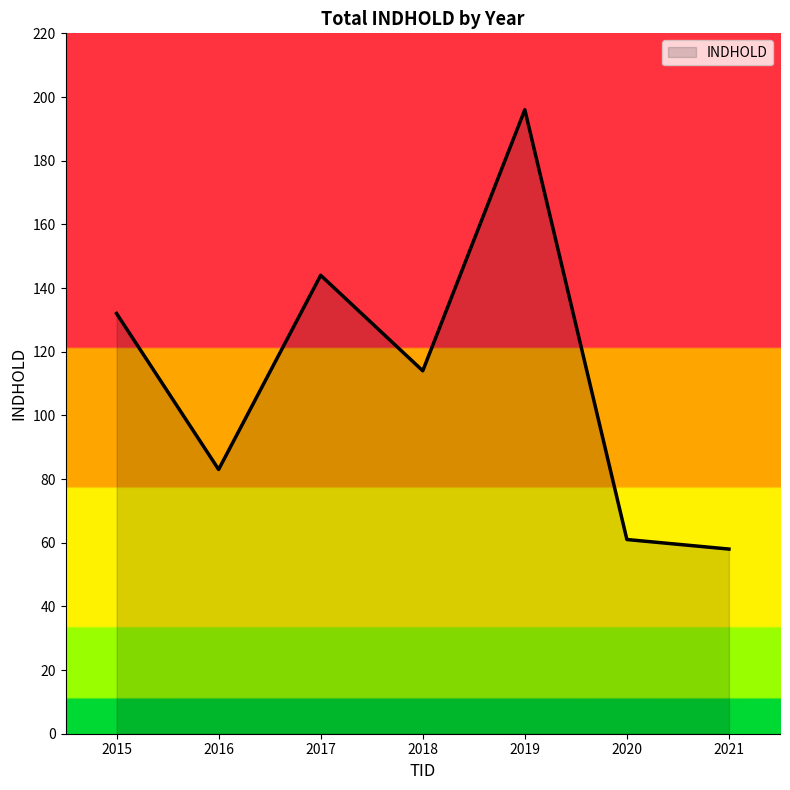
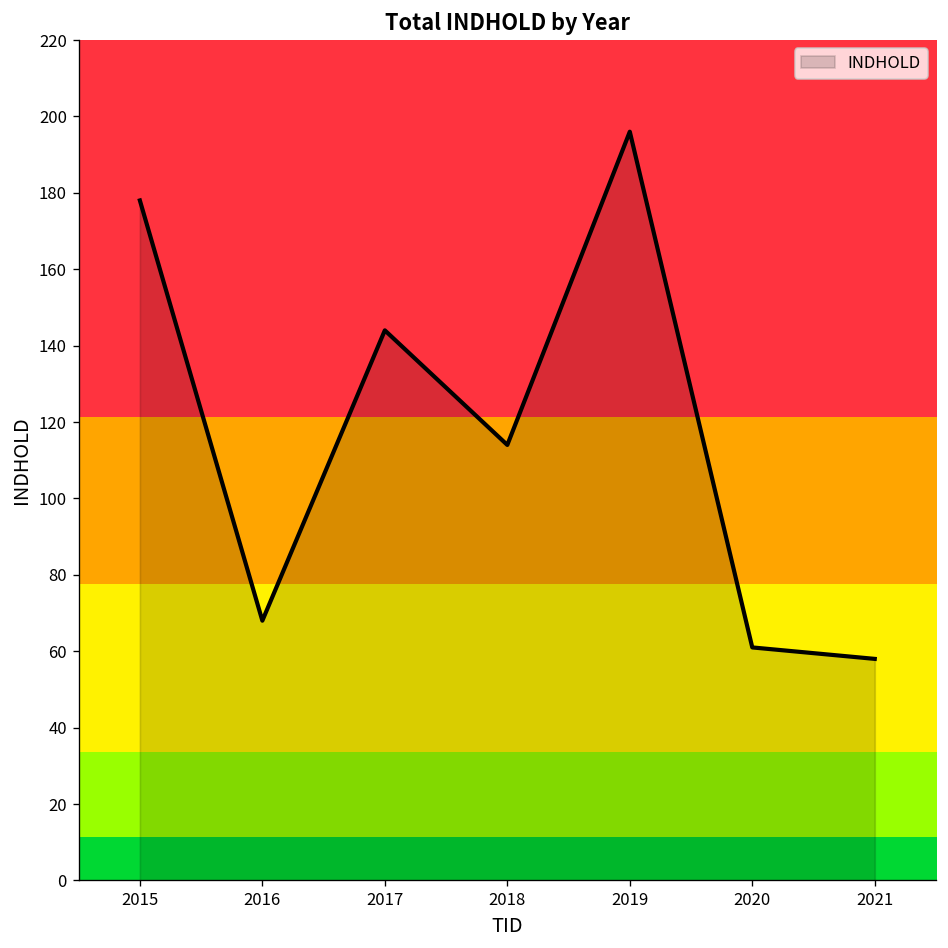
  {
-   "2015": 132,
-   "2016": 83,
+   "2015": 178,
+   "2016": 68,
    "2017": 144,
    "2018": 114,
    "2019": 196,
    "2020": 61,
    "2021": 58
  }
